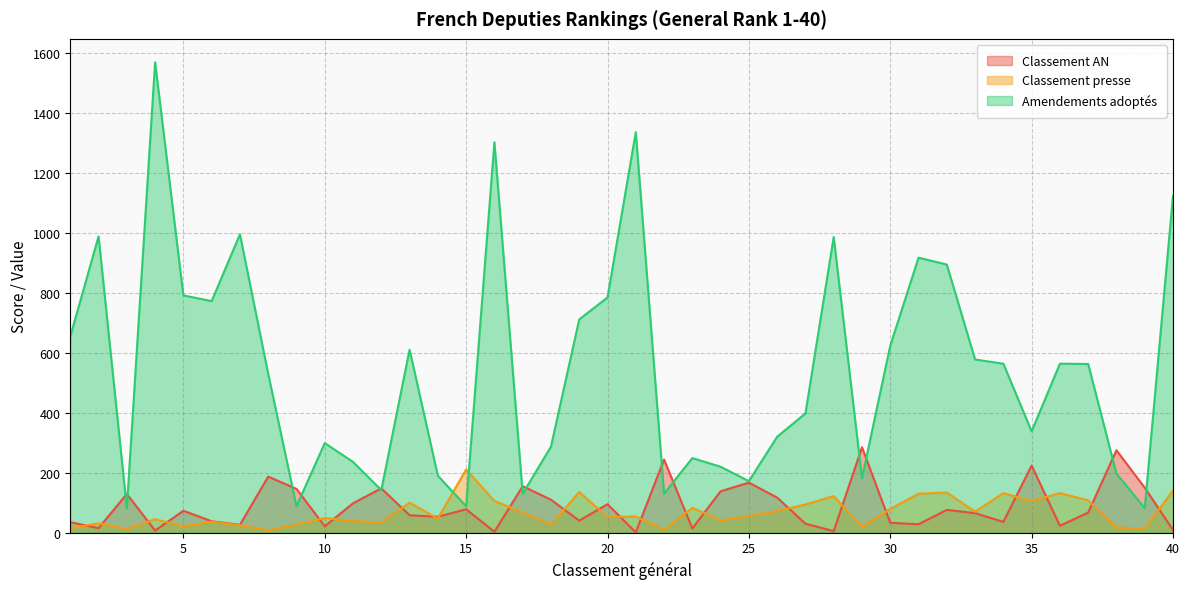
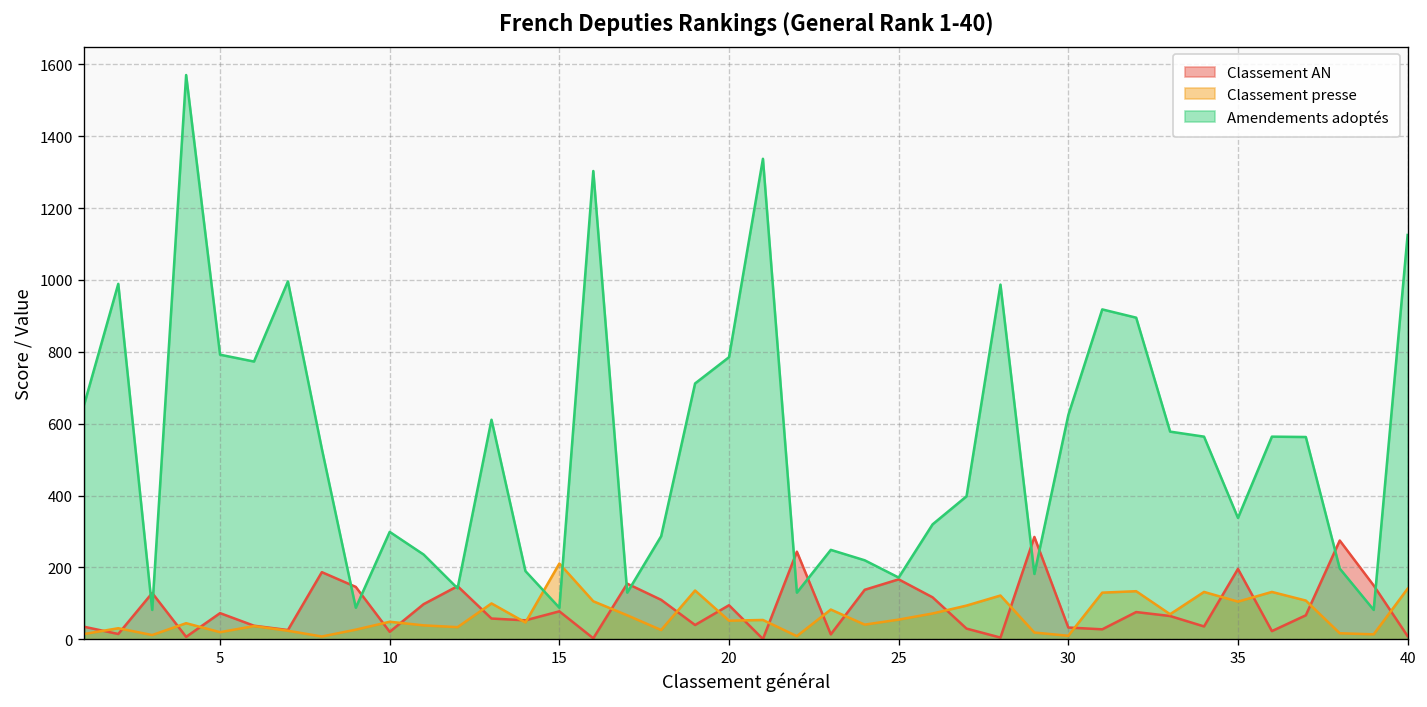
  {
    "Classement AN": {
      "5": 70,
      "10": 20,
      "15": 80,
      "20": 100,
      "30": 30,
-     "35": 220,
+     "35": 200,
      "40": 10
    },
    "Classement presse": {
      "5": 20,
      "10": 50,
      "15": 210,
      "20": 50,
      "25": 60,
-     "30": 80,
+     "30": 10,
      "35": 110,
      "40": 140
    },
    "Amendements adoptés": {
      "5": 790,
      "10": 300,
      "15": 90,
      "20": 790,
      "30": 620,
      "35": 340,
      "40": 1130
    }
  }
